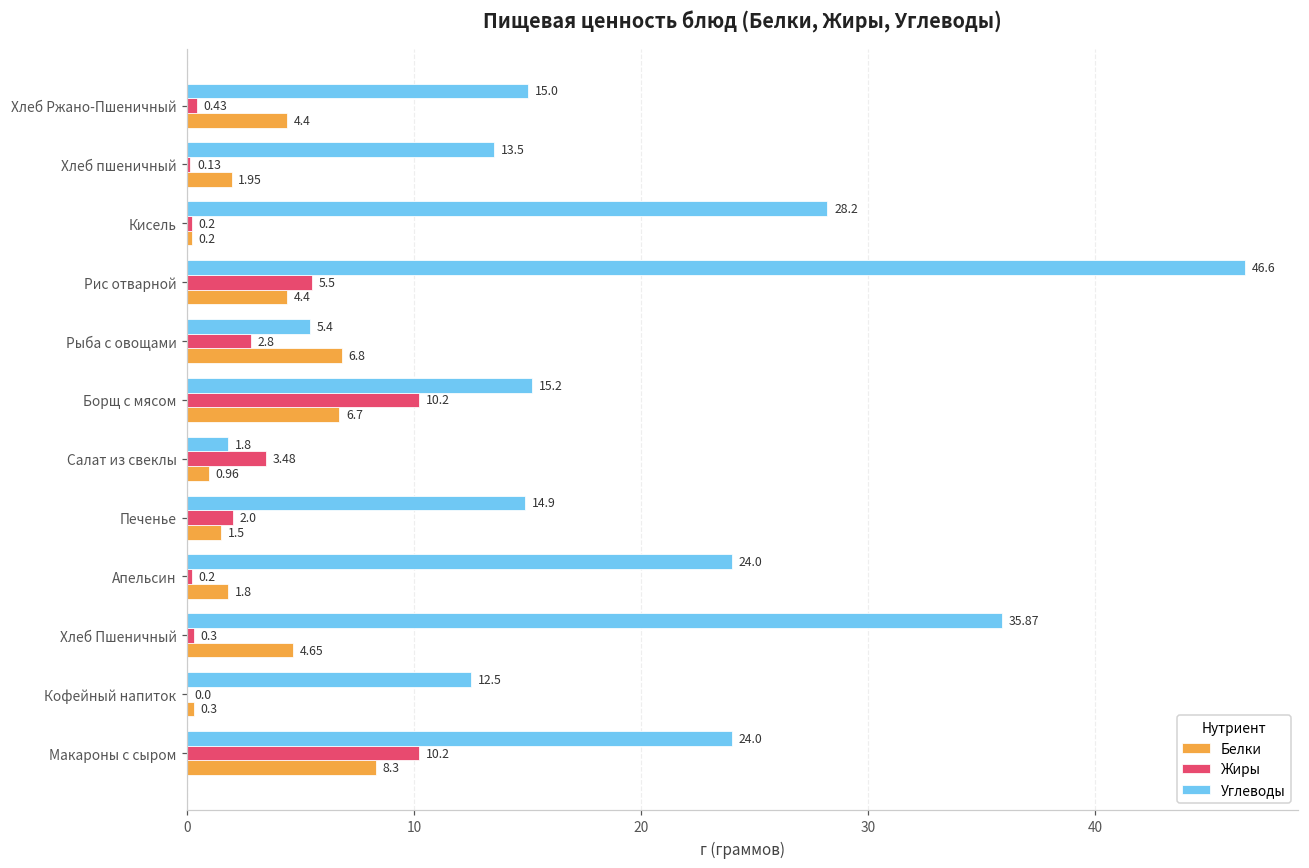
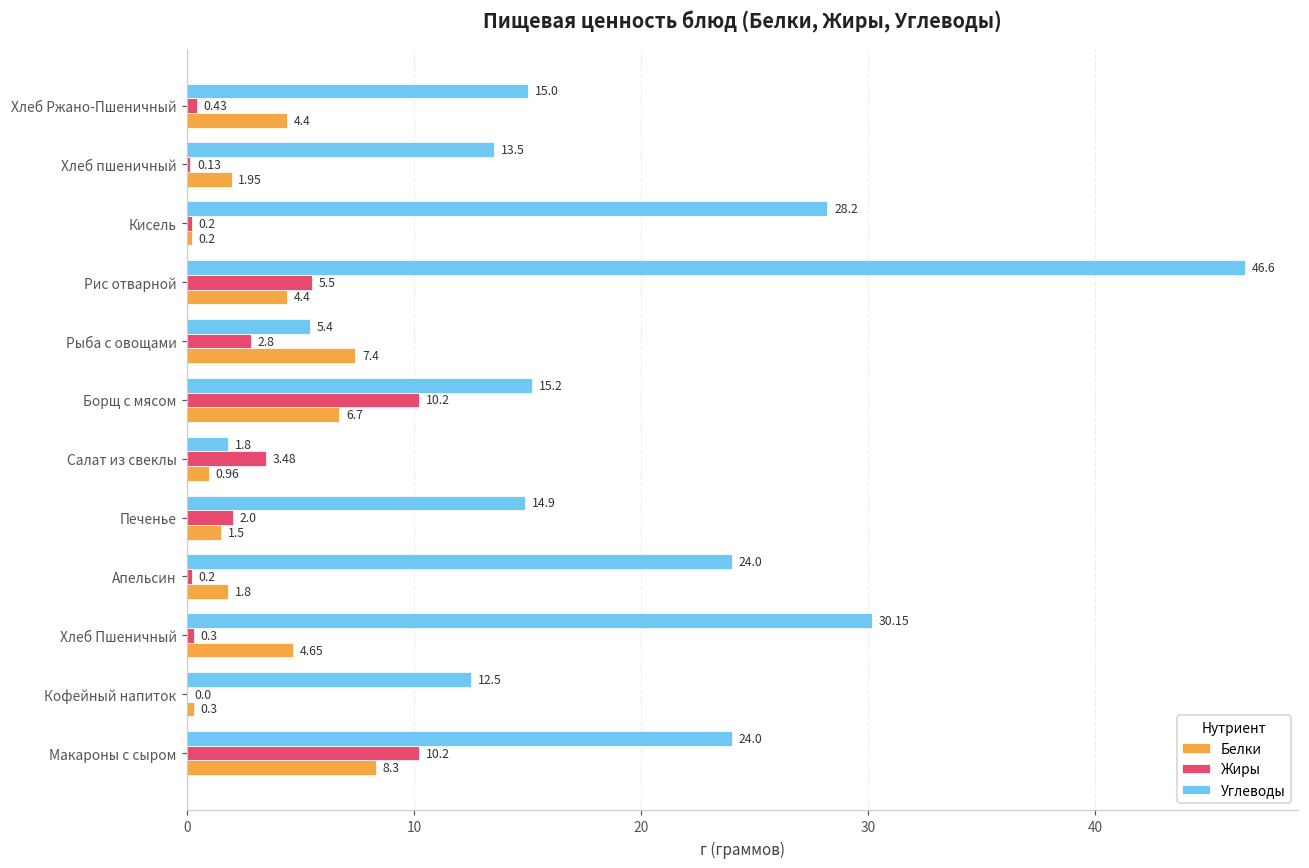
  {
    "Белки": {
      "Хлеб Ржано-Пшеничный": 4.4,
      "Хлеб пшеничный": 1.95,
      "Кисель": 0.2,
      "Рис отварной": 4.4,
-     "Рыба с овощами": 6.8,
+     "Рыба с овощами": 7.4,
      "Борщ с мясом": 6.7,
      "Салат из свеклы": 0.96,
      "Печенье": 1.5,
      "Апельсин": 1.8,
      "Хлеб Пшеничный": 4.65,
      "Кофейный напиток": 0.3,
      "Макароны с сыром": 8.3
    },
    "Жиры": {
      "Хлеб Ржано-Пшеничный": 0.43,
      "Хлеб пшеничный": 0.13,
      "Кисель": 0.2,
      "Рис отварной": 5.5,
      "Рыба с овощами": 2.8,
      "Борщ с мясом": 10.2,
      "Салат из свеклы": 3.48,
      "Печенье": 2.0,
      "Апельсин": 0.2,
      "Хлеб Пшеничный": 0.3,
      "Кофейный напиток": 0.0,
      "Макароны с сыром": 10.2
    },
    "Углеводы": {
      "Хлеб Ржано-Пшеничный": 15.0,
      "Хлеб пшеничный": 13.5,
      "Кисель": 28.2,
      "Рис отварной": 46.6,
      "Рыба с овощами": 5.4,
      "Борщ с мясом": 15.2,
      "Салат из свеклы": 1.8,
      "Печенье": 14.9,
      "Апельсин": 24.0,
-     "Хлеб Пшеничный": 35.87,
+     "Хлеб Пшеничный": 30.15,
      "Кофейный напиток": 12.5,
      "Макароны с сыром": 24.0
    }
  }
